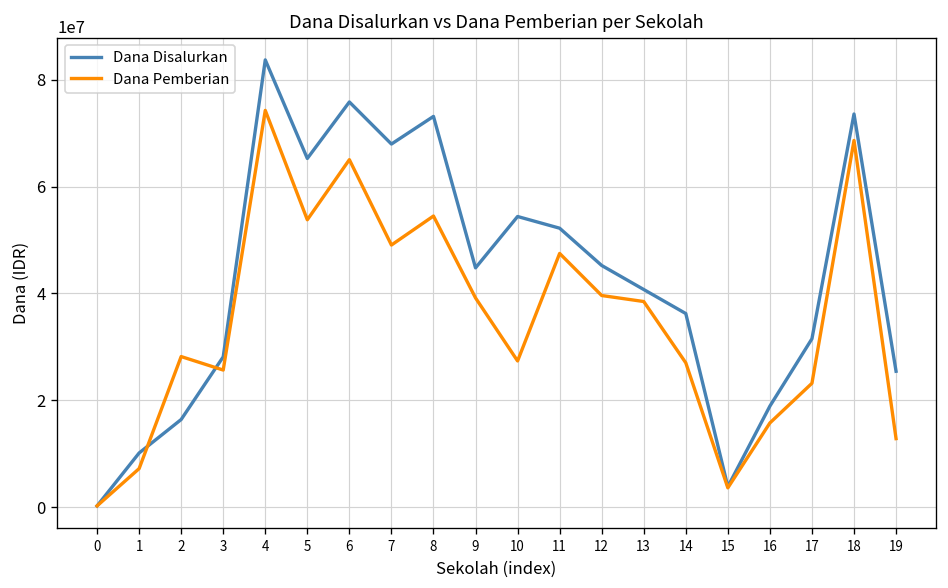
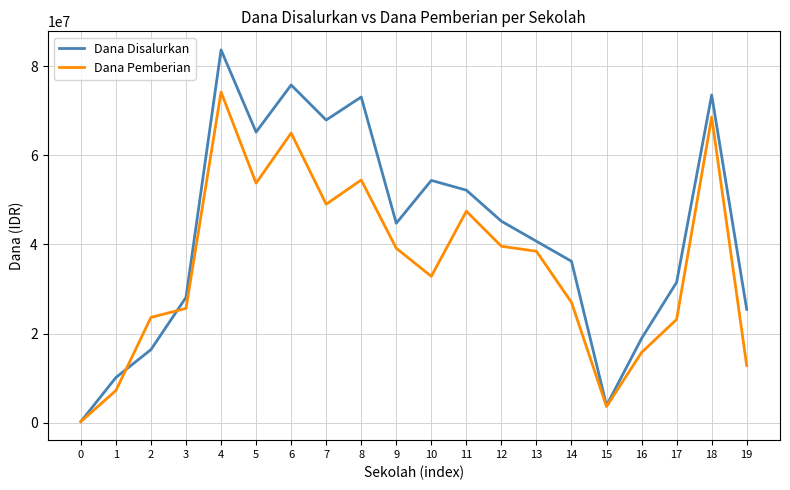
  {
    "Dana Disalurkan": {
      "1": 10000000,
      "2": 16000000,
      "3": 28000000,
      "4": 84000000,
      "5": 65000000,
      "6": 76000000,
      "7": 68000000,
      "8": 73000000,
      "9": 45000000,
      "10": 54000000,
      "11": 52000000,
      "12": 45000000,
      "13": 41000000,
      "14": 36000000,
      "16": 19000000,
      "17": 32000000,
      "18": 74000000,
      "19": 25000000
    },
    "Dana Pemberian": {
      "1": 7000000,
-     "2": 28000000,
+     "2": 24000000,
      "3": 26000000,
      "4": 74000000,
      "5": 54000000,
      "6": 65000000,
      "7": 49000000,
      "8": 54000000,
      "9": 39000000,
-     "10": 27000000,
+     "10": 33000000,
      "11": 47000000,
      "12": 40000000,
      "13": 38000000,
      "14": 27000000,
      "16": 16000000,
      "17": 23000000,
      "18": 69000000,
      "19": 13000000
    }
  }
